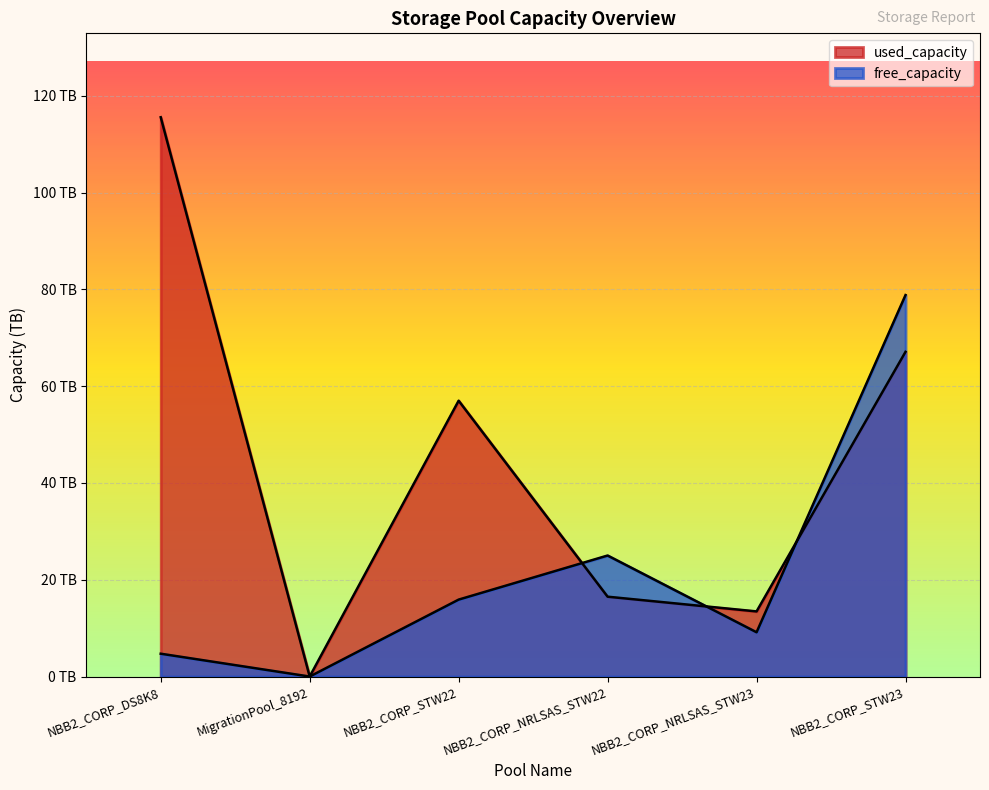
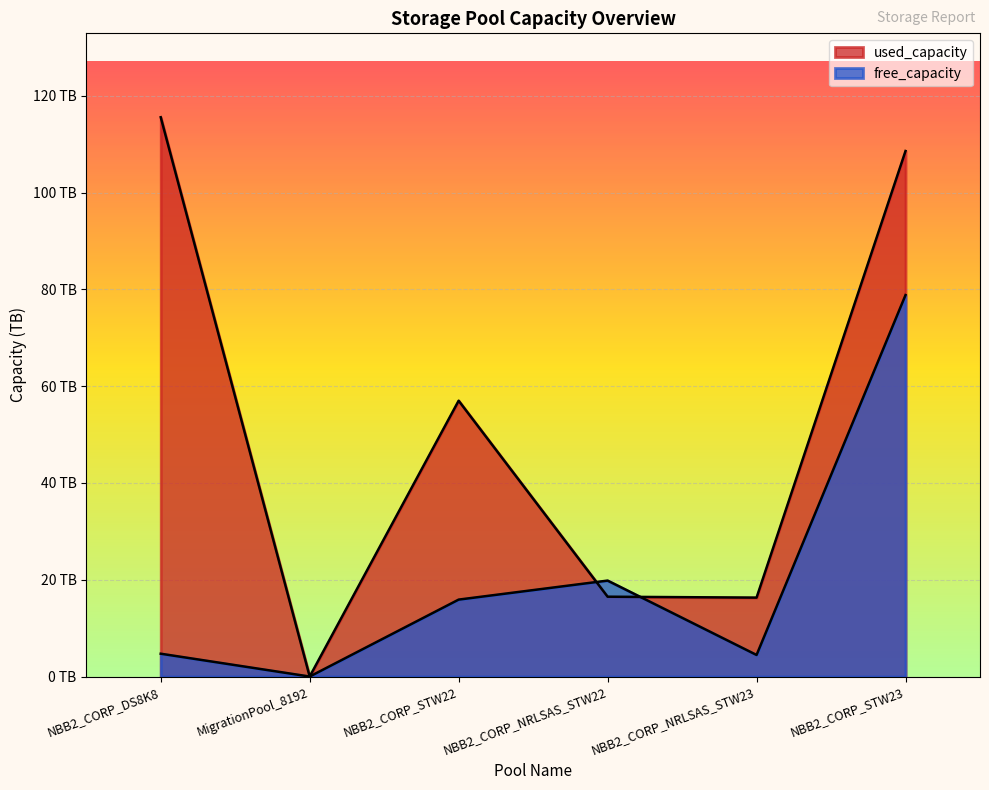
  {
    "used_capacity": {
      "NBB2_CORP_DS8K8": "116 TB",
      "NBB2_CORP_STW22": "57 TB",
      "NBB2_CORP_NRLSAS_STW22": "17 TB",
-     "NBB2_CORP_NRLSAS_STW23": "13 TB",
-     "NBB2_CORP_STW23": "67 TB"
+     "NBB2_CORP_NRLSAS_STW23": "16 TB",
+     "NBB2_CORP_STW23": "109 TB"
    },
    "free_capacity": {
      "NBB2_CORP_DS8K8": "5 TB",
      "NBB2_CORP_STW22": "16 TB",
-     "NBB2_CORP_NRLSAS_STW22": "25 TB",
-     "NBB2_CORP_NRLSAS_STW23": "9 TB",
+     "NBB2_CORP_NRLSAS_STW22": "20 TB",
+     "NBB2_CORP_NRLSAS_STW23": "4 TB",
      "NBB2_CORP_STW23": "79 TB"
    }
  }
